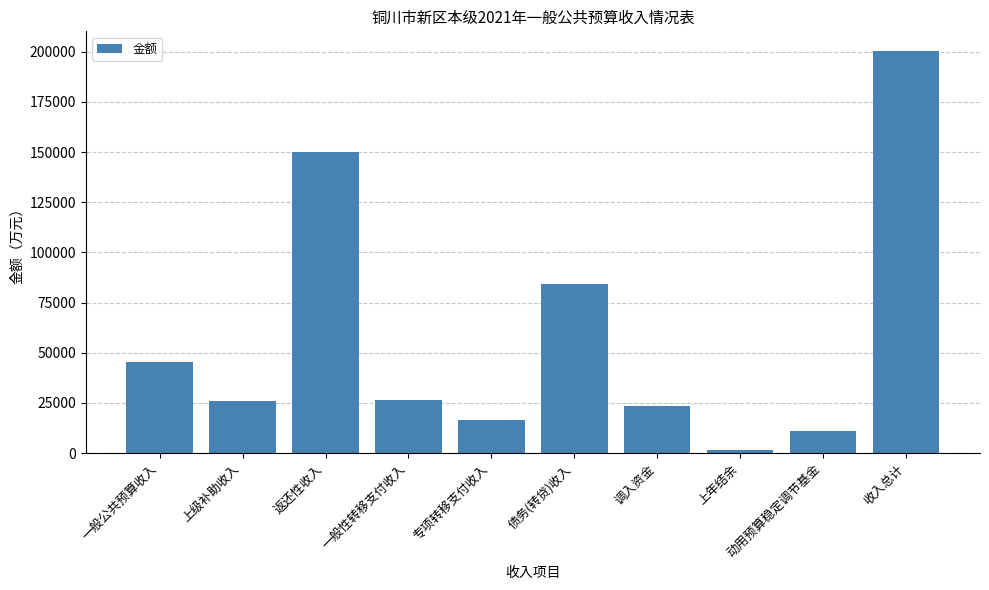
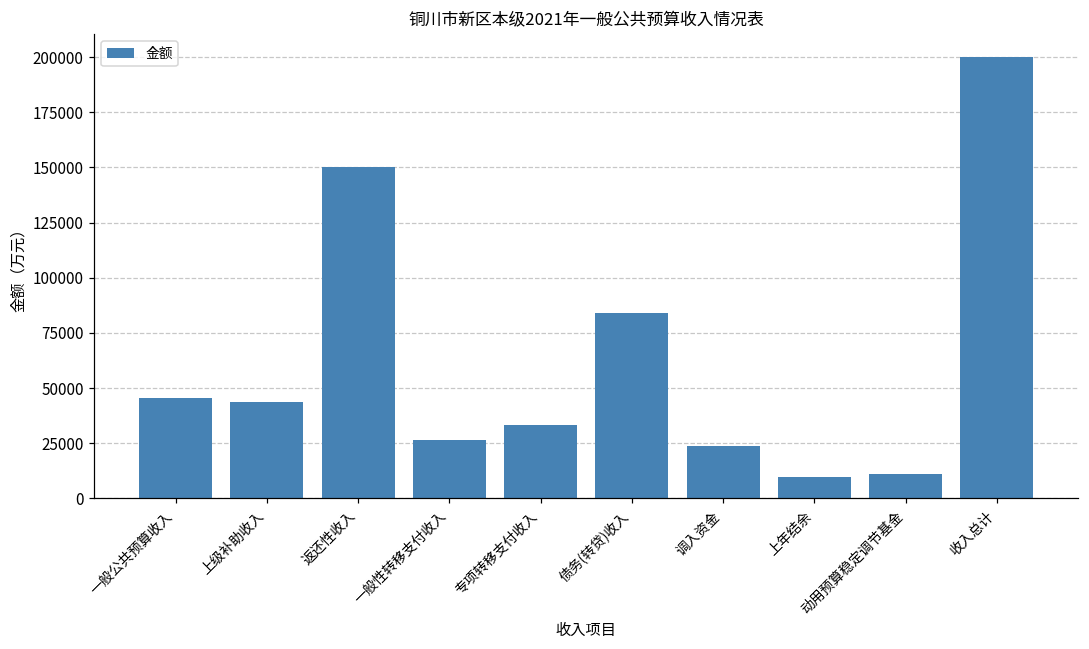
  {
    "一般公共预算收入": 46000,
-   "上级补助收入": 26000,
+   "上级补助收入": 44000,
    "返还性收入": 150000,
    "一般性转移支付收入": 26000,
-   "专项转移支付收入": 16000,
+   "专项转移支付收入": 33000,
    "债务(转贷)收入": 84000,
    "调入资金": 24000,
-   "上年结余": 1000,
+   "上年结余": 10000,
    "动用预算稳定调节基金": 11000,
    "收入总计": 200000
  }
